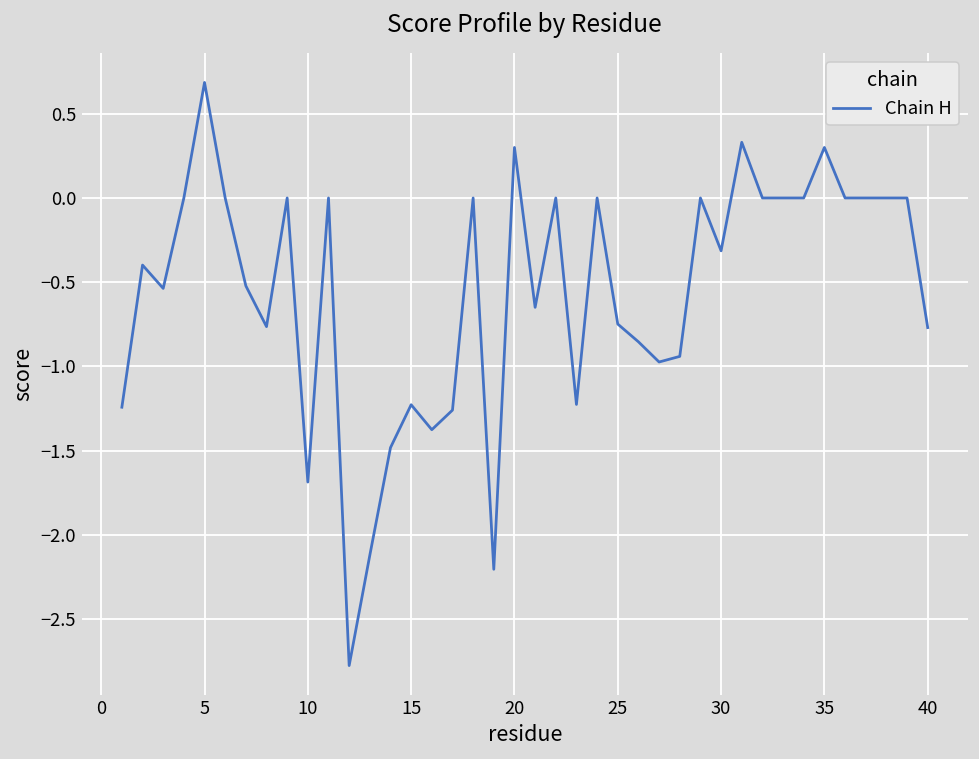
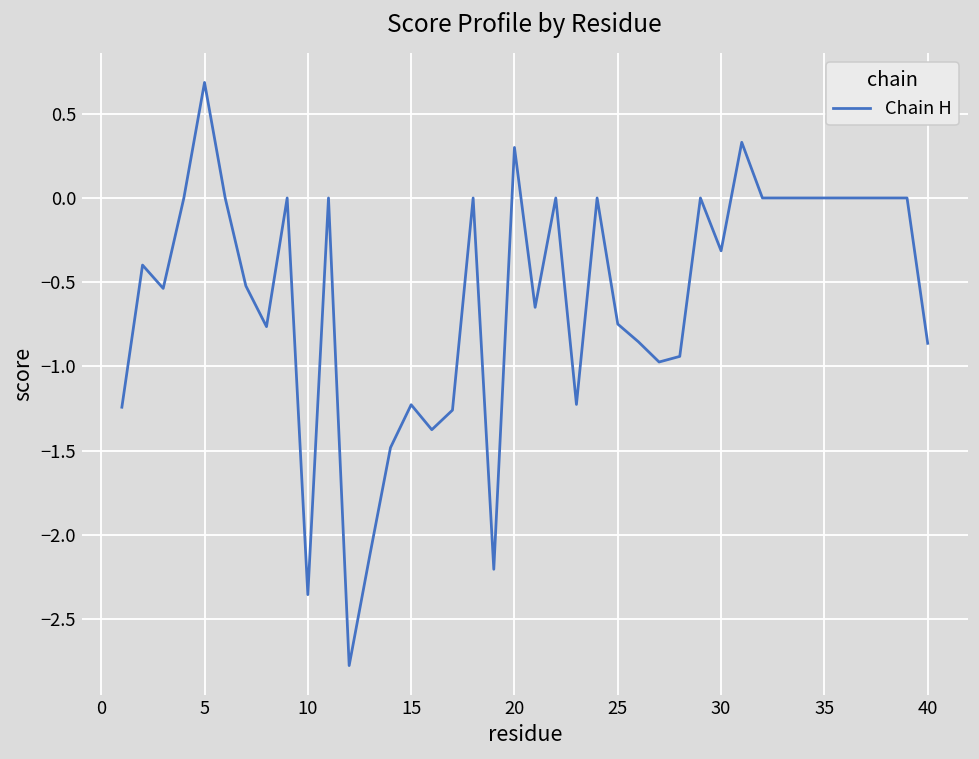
  {
    "5": 0.69,
-   "10": -1.69,
+   "10": -2.36,
    "15": -1.23,
    "20": 0.30,
    "25": -0.75,
    "30": -0.31,
-   "35": 0.3,
-   "40": -0.77
+   "35": 0.0,
+   "40": -0.86
  }
